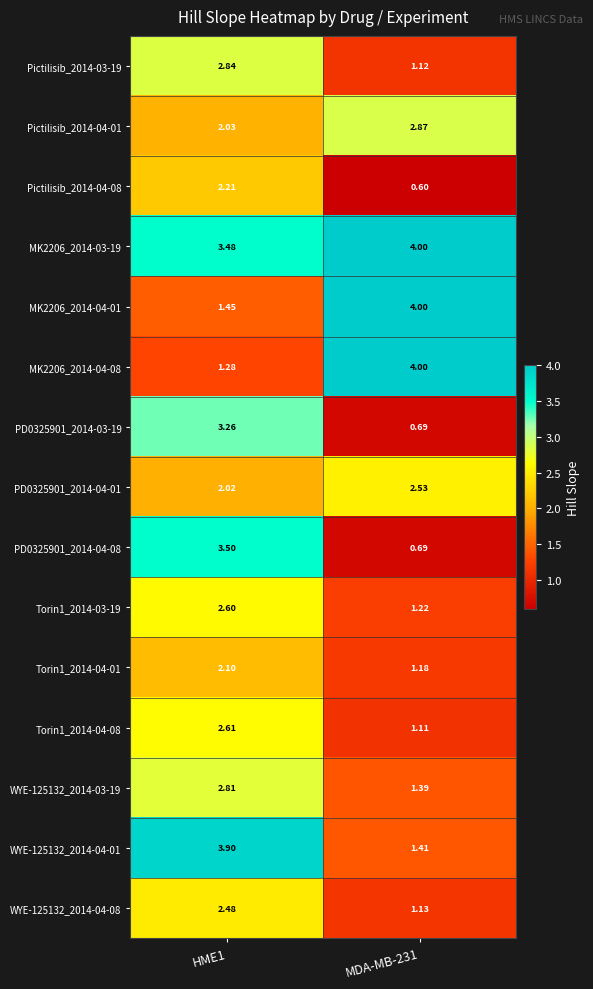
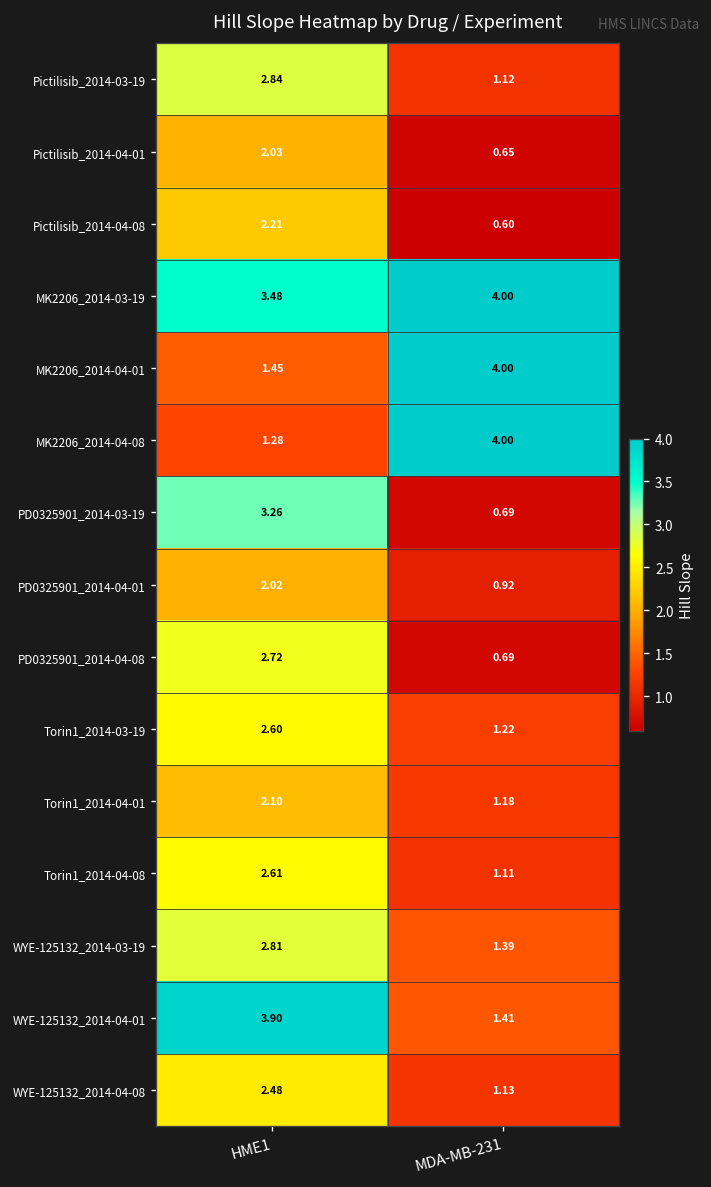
  {
    "Pictilisib_2014-03-19": {
      "HME1": 2.84,
      "MDA-MB-231": 1.12
    },
    "Pictilisib_2014-04-01": {
      "HME1": 2.03,
-     "MDA-MB-231": 2.87
+     "MDA-MB-231": 0.65
    },
    "Pictilisib_2014-04-08": {
      "HME1": 2.21,
      "MDA-MB-231": 0.60
    },
    "MK2206_2014-03-19": {
      "HME1": 3.48,
      "MDA-MB-231": 4.00
    },
    "MK2206_2014-04-01": {
      "HME1": 1.45,
      "MDA-MB-231": 4.00
    },
    "MK2206_2014-04-08": {
      "HME1": 1.28,
      "MDA-MB-231": 4.00
    },
    "PD0325901_2014-03-19": {
      "HME1": 3.26,
      "MDA-MB-231": 0.69
    },
    "PD0325901_2014-04-01": {
      "HME1": 2.02,
-     "MDA-MB-231": 2.53
+     "MDA-MB-231": 0.92
    },
    "PD0325901_2014-04-08": {
-     "HME1": 3.50,
+     "HME1": 2.72,
      "MDA-MB-231": 0.69
    },
    "Torin1_2014-03-19": {
      "HME1": 2.60,
      "MDA-MB-231": 1.22
    },
    "Torin1_2014-04-01": {
      "HME1": 2.10,
      "MDA-MB-231": 1.18
    },
    "Torin1_2014-04-08": {
      "HME1": 2.61,
      "MDA-MB-231": 1.11
    },
    "WYE-125132_2014-03-19": {
      "HME1": 2.81,
      "MDA-MB-231": 1.39
    },
    "WYE-125132_2014-04-01": {
      "HME1": 3.90,
      "MDA-MB-231": 1.41
    },
    "WYE-125132_2014-04-08": {
      "HME1": 2.48,
      "MDA-MB-231": 1.13
    }
  }
